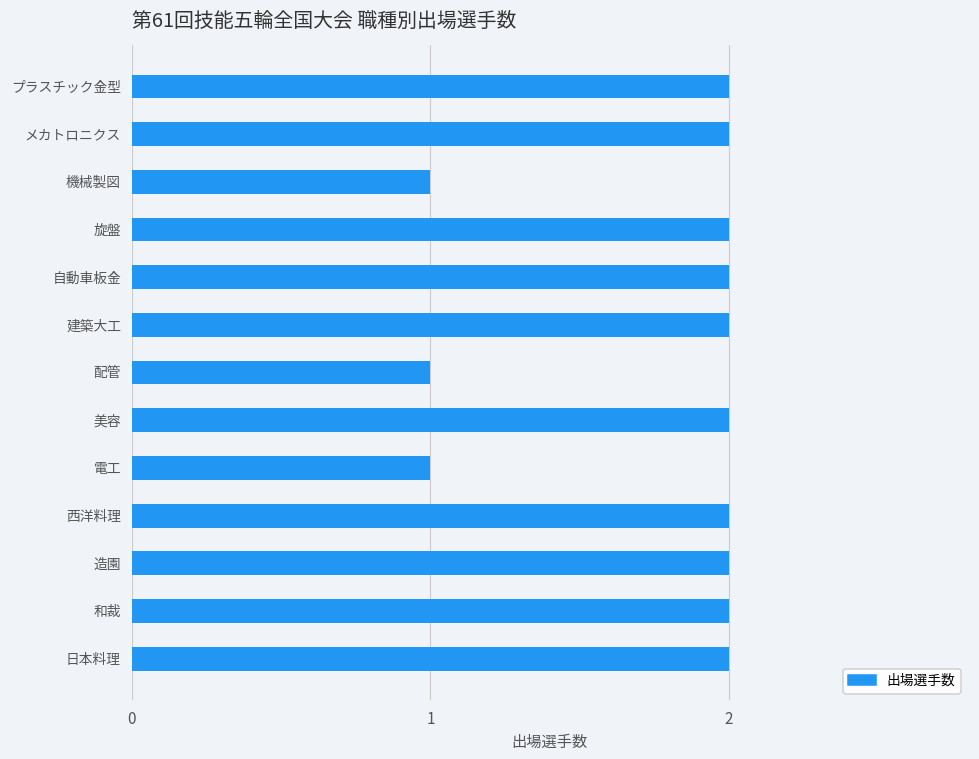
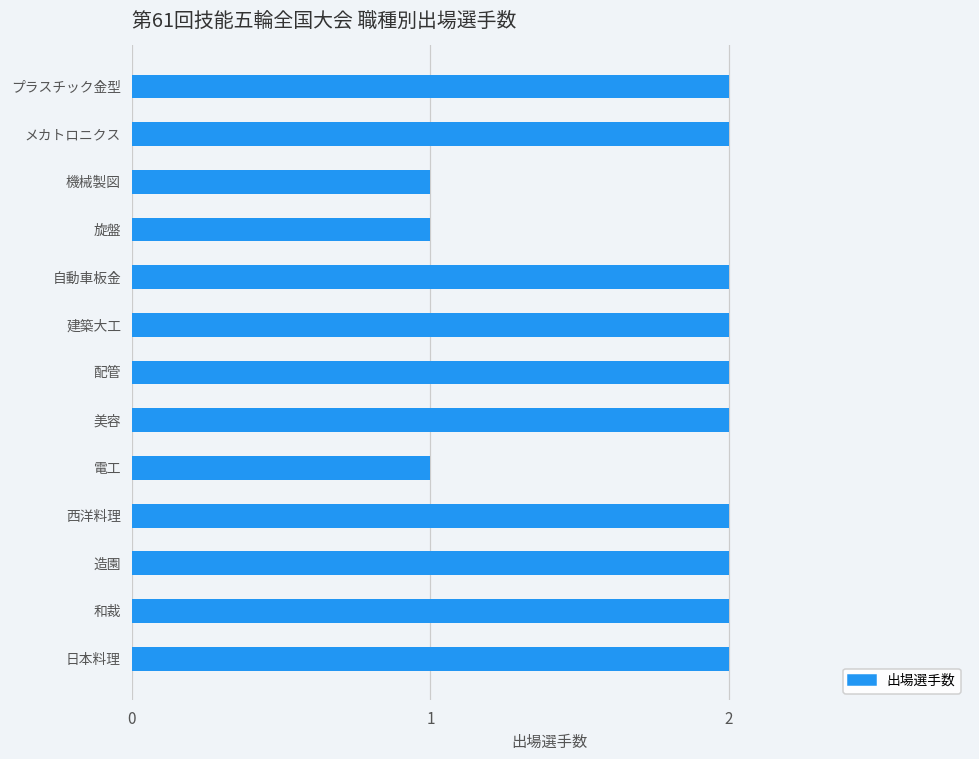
  {
    "プラスチック金型": 2,
    "メカトロニクス": 2,
    "機械製図": 1,
-   "旋盤": 2,
+   "旋盤": 1,
    "自動車板金": 2,
    "建築大工": 2,
-   "配管": 1,
+   "配管": 2,
    "美容": 2,
    "電工": 1,
    "西洋料理": 2,
    "造園": 2,
    "和裁": 2,
    "日本料理": 2
  }
